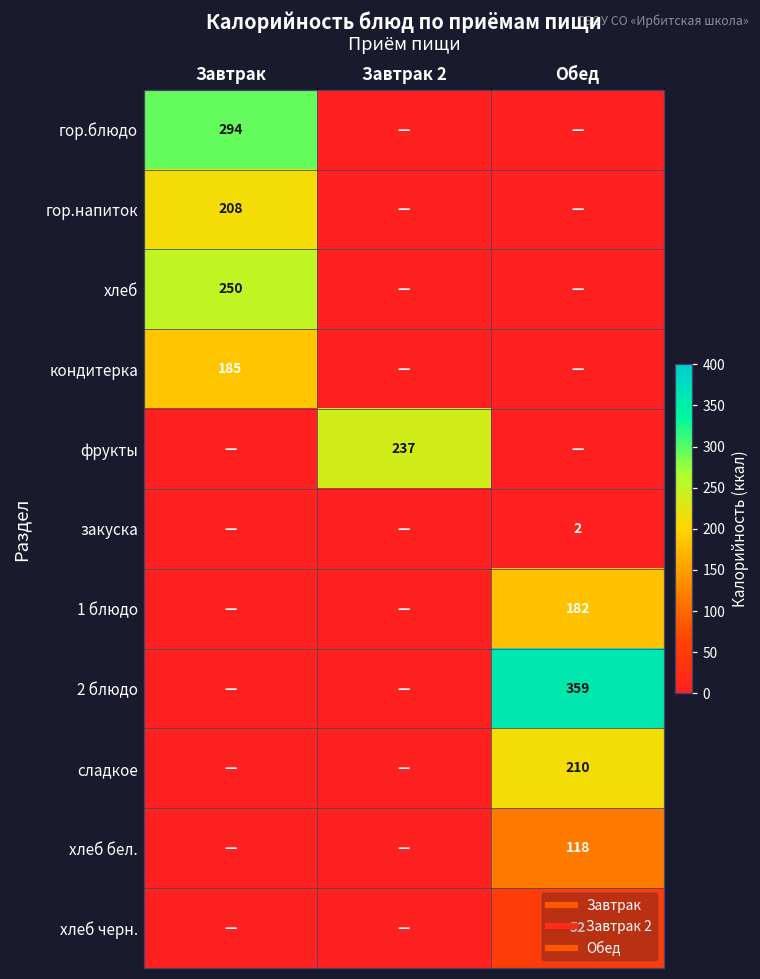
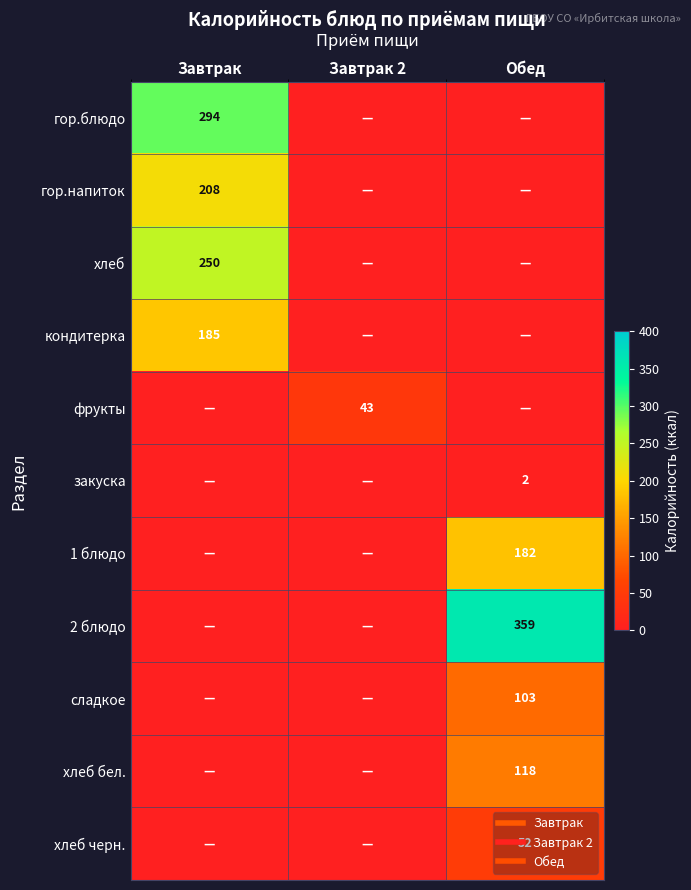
  {
    "гор.блюдо": {
      "Завтрак": 294
    },
    "гор.напиток": {
      "Завтрак": 208
    },
    "хлеб": {
      "Завтрак": 250
    },
    "кондитерка": {
      "Завтрак": 185
    },
    "фрукты": {
-     "Завтрак 2": 237
+     "Завтрак 2": 43
    },
    "закуска": {
      "Обед": 2
    },
    "1 блюдо": {
      "Обед": 182
    },
    "2 блюдо": {
      "Обед": 359
    },
    "сладкое": {
-     "Обед": 210
+     "Обед": 103
    },
    "хлеб бел.": {
      "Обед": 118
    }
  }
